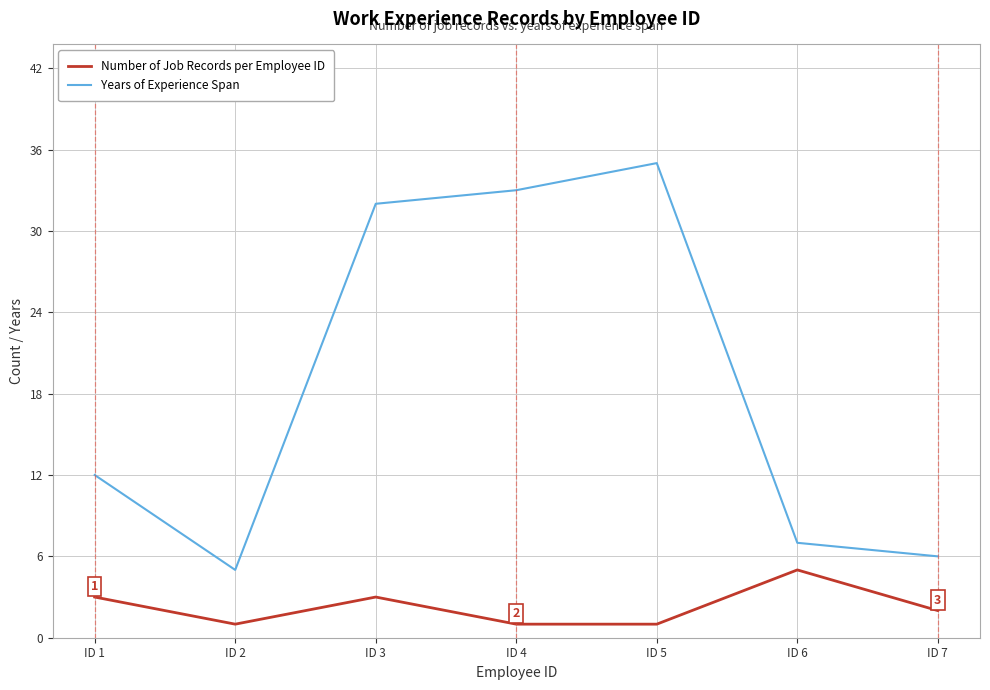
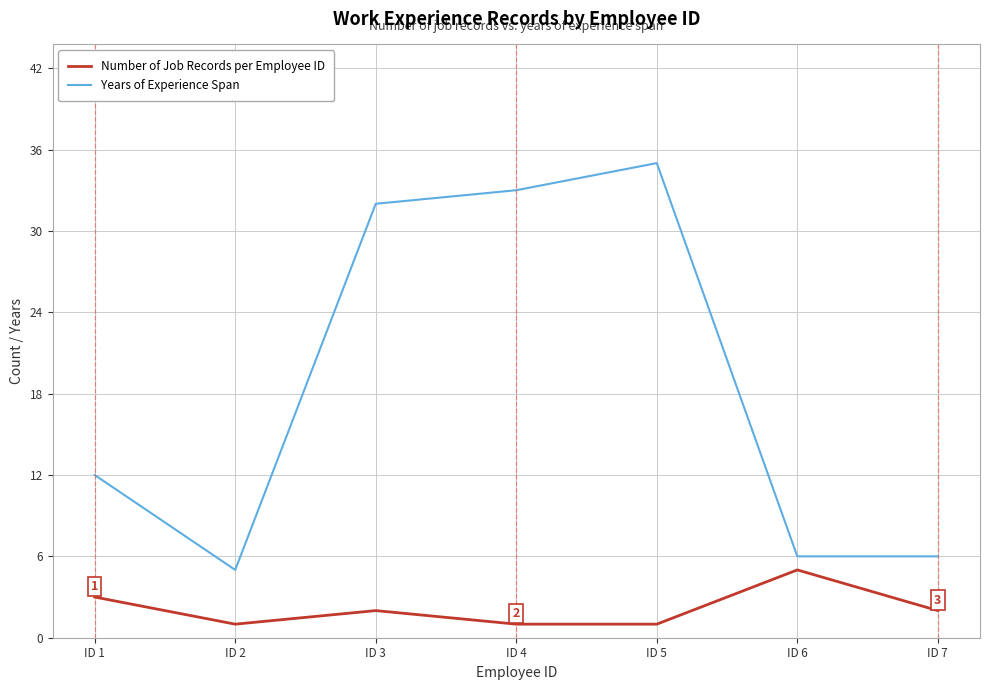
  {
    "Number of Job Records per Employee ID": {
      "ID 2": 1,
-     "ID 3": 3,
+     "ID 3": 2,
      "ID 5": 1,
      "ID 6": 5
    },
    "Years of Experience Span": {
      "ID 1": 12.0,
      "ID 2": 5.0,
      "ID 3": 32.0,
      "ID 4": 33.0,
      "ID 5": 35.0,
-     "ID 6": 7.0,
+     "ID 6": 6.0,
      "ID 7": 6.0
    }
  }
